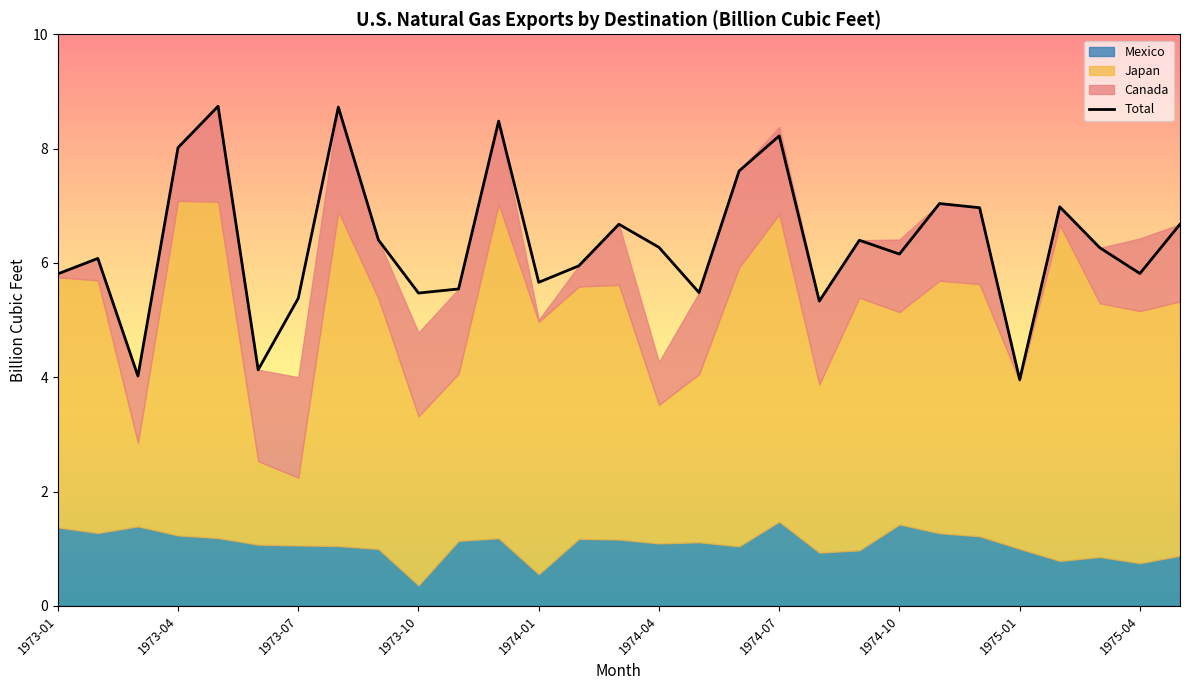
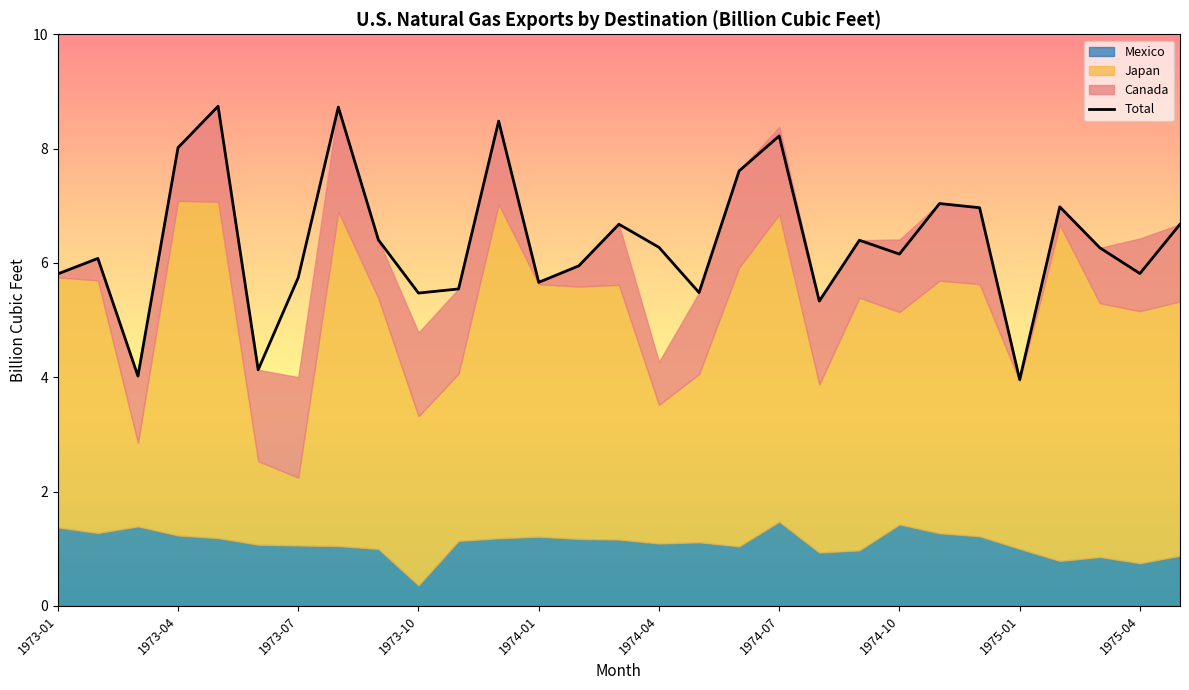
  {
    "Mexico": {
      "1973-01": 1.4,
      "1973-04": 1.2,
      "1973-07": 1.1,
      "1973-10": 0.4,
-     "1974-01": 0.6,
+     "1974-01": 1.2,
      "1974-04": 1.1,
      "1974-07": 1.5,
      "1974-10": 1.4,
      "1975-01": 1.0,
      "1975-04": 0.7
    },
    "Total": {
-     "1973-07": 5.4,
+     "1973-07": 5.7,
      "1973-10": 5.5,
      "1974-04": 6.3,
      "1974-07": 8.2,
      "1974-10": 6.2,
      "1975-04": 5.8
    },
    "Japan": {
      "1973-01": 4.4,
      "1973-04": 5.9,
      "1973-07": 1.2,
      "1973-10": 3.0,
      "1974-04": 2.4,
      "1974-07": 5.4,
      "1974-10": 3.7,
      "1975-04": 4.4
    },
    "Canada": {
      "1973-07": 1.8,
      "1973-10": 1.5,
      "1974-04": 0.7,
      "1974-07": 1.5,
      "1974-10": 1.3,
      "1975-04": 1.3
    }
  }
